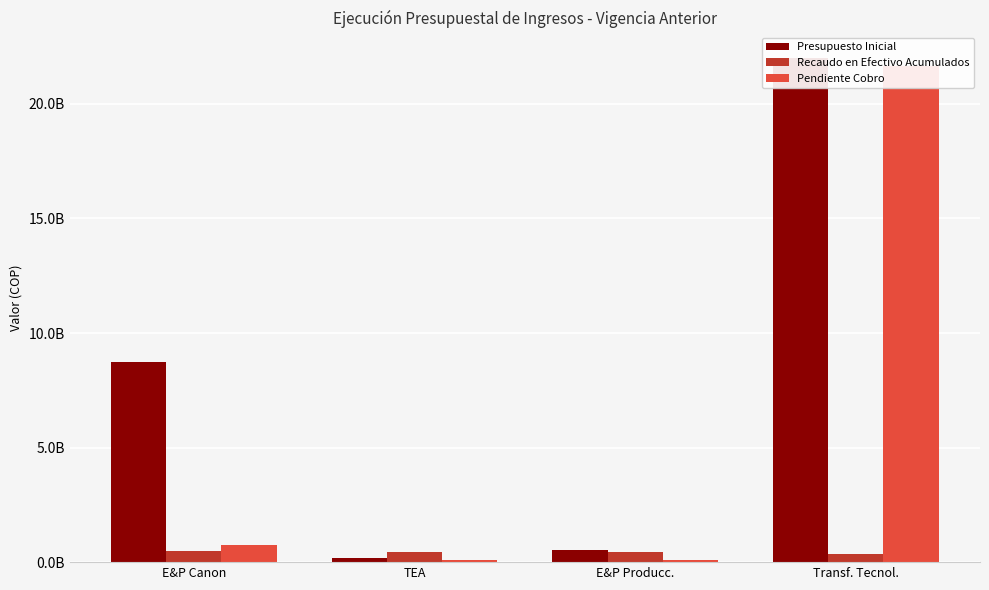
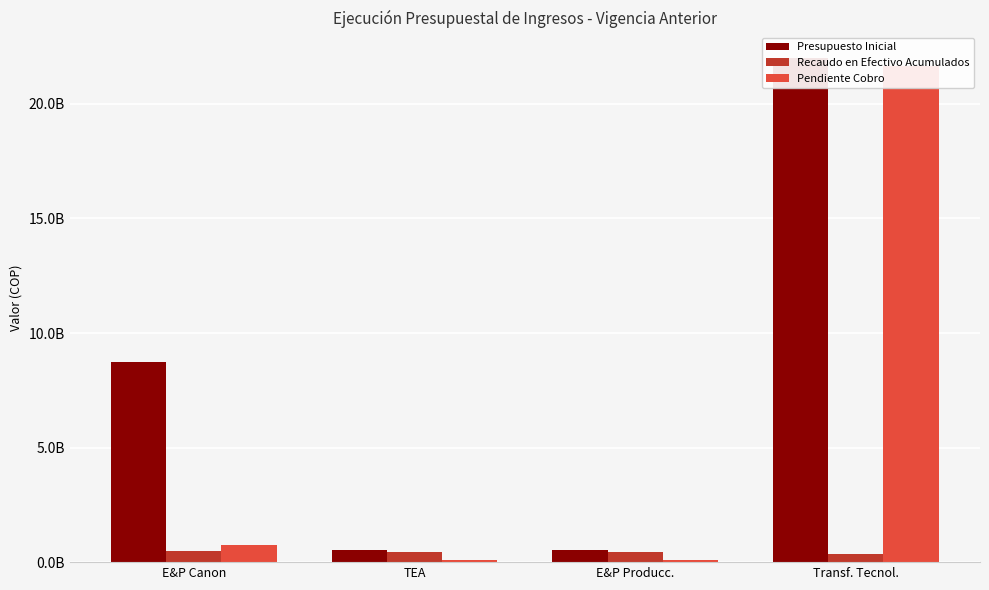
  {
    "Presupuesto Inicial": {
      "E&P Canon": 8700000000,
-     "TEA": 200000000,
+     "TEA": 500000000,
      "E&P Producc.": 500000000
    }
  }
